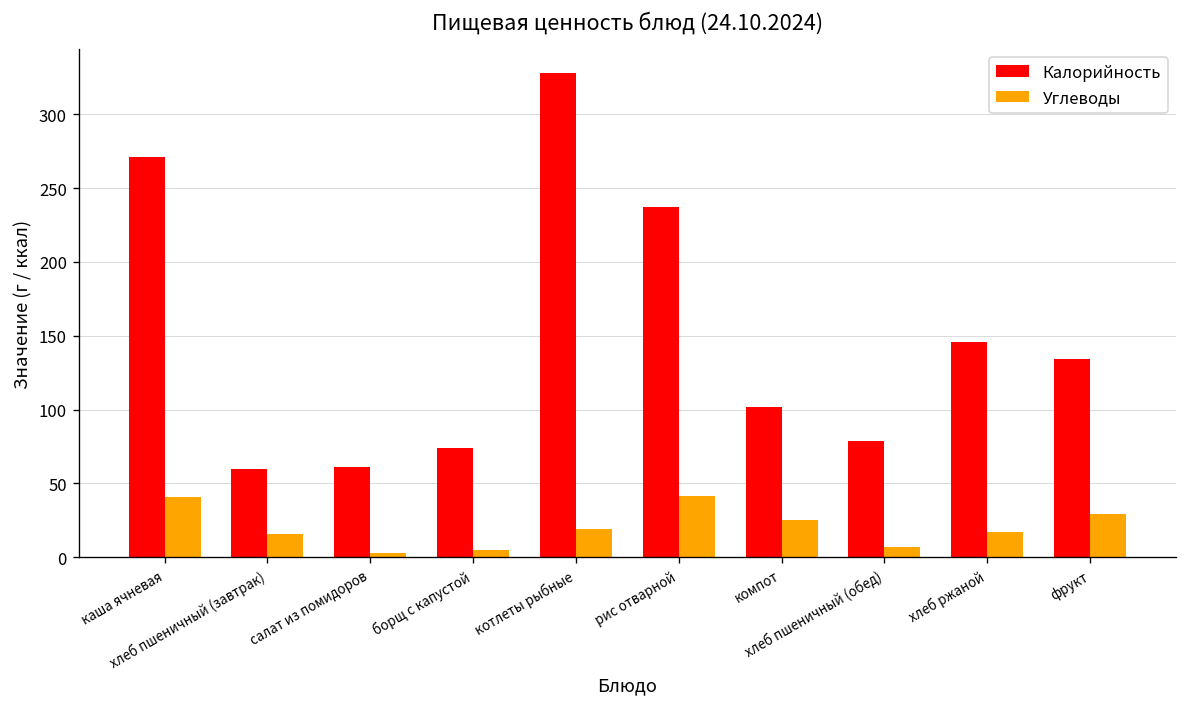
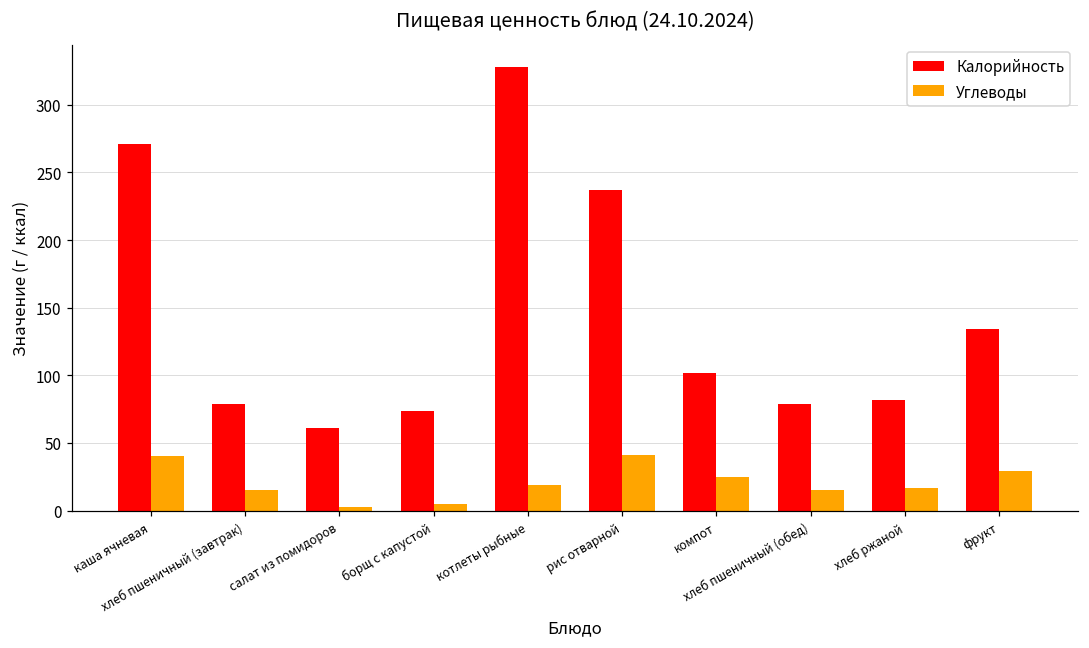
  {
    "Калорийность": {
      "каша ячневая": 271,
-     "хлеб пшеничный (завтрак)": 60,
+     "хлеб пшеничный (завтрак)": 79,
      "салат из помидоров": 61,
      "борщ с капустой": 74,
      "котлеты рыбные": 328,
      "рис отварной": 237,
      "компот": 102,
      "хлеб пшеничный (обед)": 79,
-     "хлеб ржаной": 146,
+     "хлеб ржаной": 82,
      "фрукт": 134
    },
    "Углеводы": {
      "каша ячневая": 41,
      "хлеб пшеничный (завтрак)": 15,
      "салат из помидоров": 3,
      "борщ с капустой": 5,
      "котлеты рыбные": 19,
      "рис отварной": 41,
      "компот": 25,
-     "хлеб пшеничный (обед)": 7,
+     "хлеб пшеничный (обед)": 15,
      "хлеб ржаной": 17,
      "фрукт": 29
    }
  }
